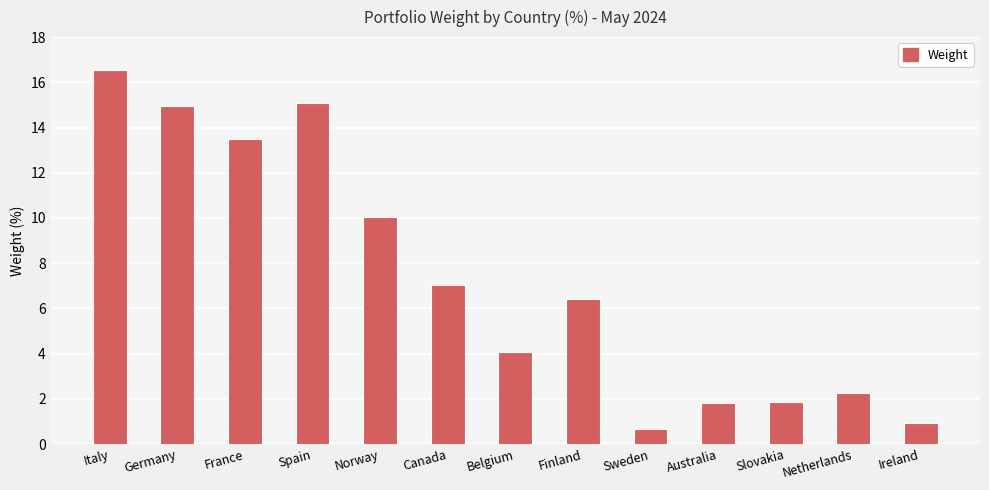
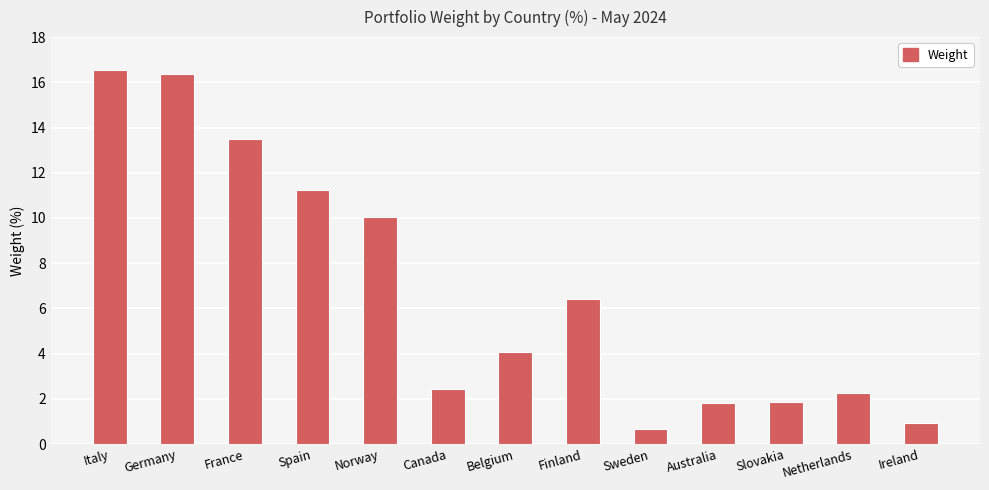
  {
    "Italy": 16.5,
-   "Germany": 15.0,
+   "Germany": 16.4,
    "France": 13.5,
-   "Spain": 15.1,
+   "Spain": 11.2,
    "Norway": 10.0,
-   "Canada": 7.1,
+   "Canada": 2.4,
    "Belgium": 4.1,
    "Finland": 6.4,
    "Sweden": 0.7,
    "Australia": 1.8,
    "Slovakia": 1.9,
    "Netherlands": 2.2,
    "Ireland": 0.9
  }
